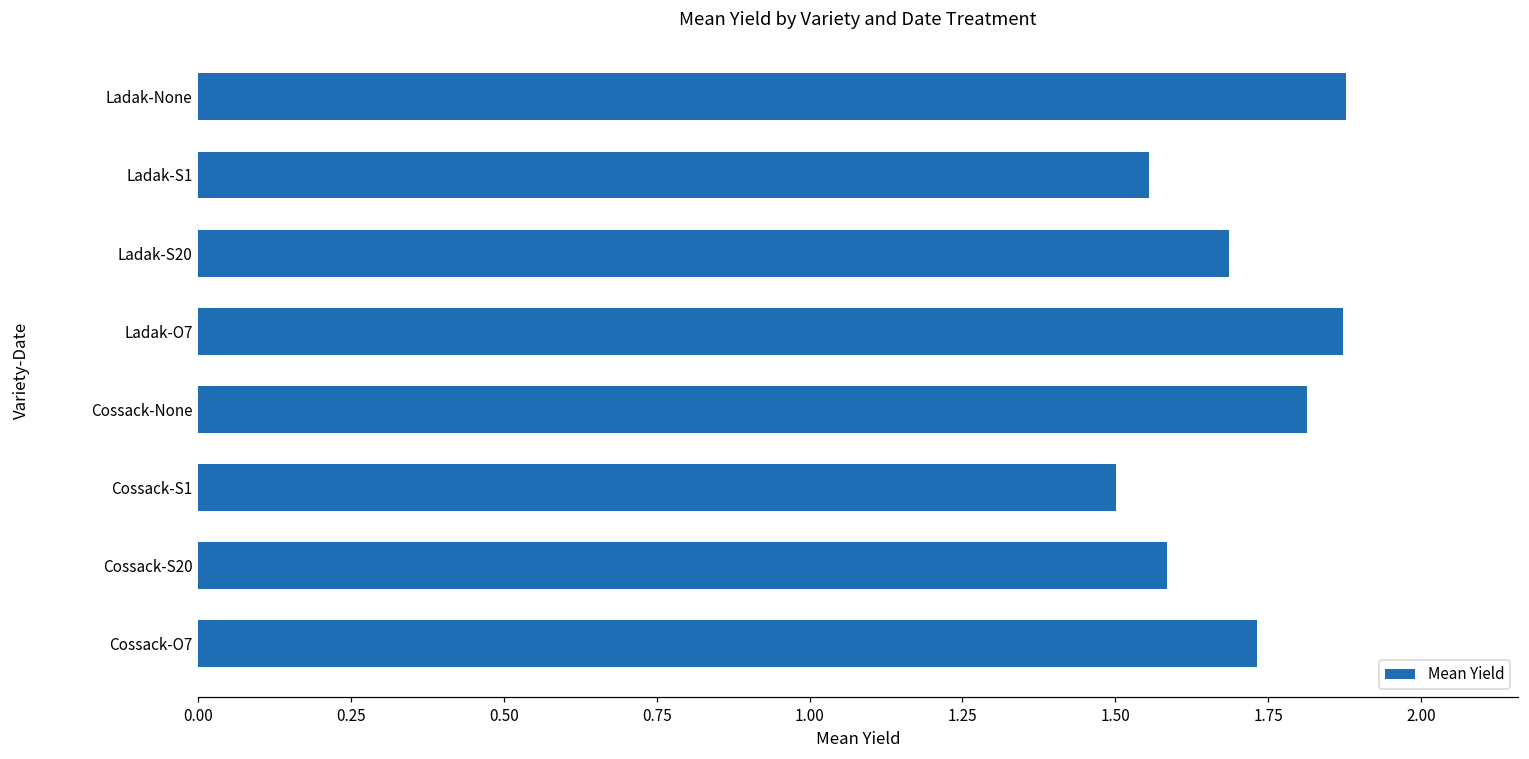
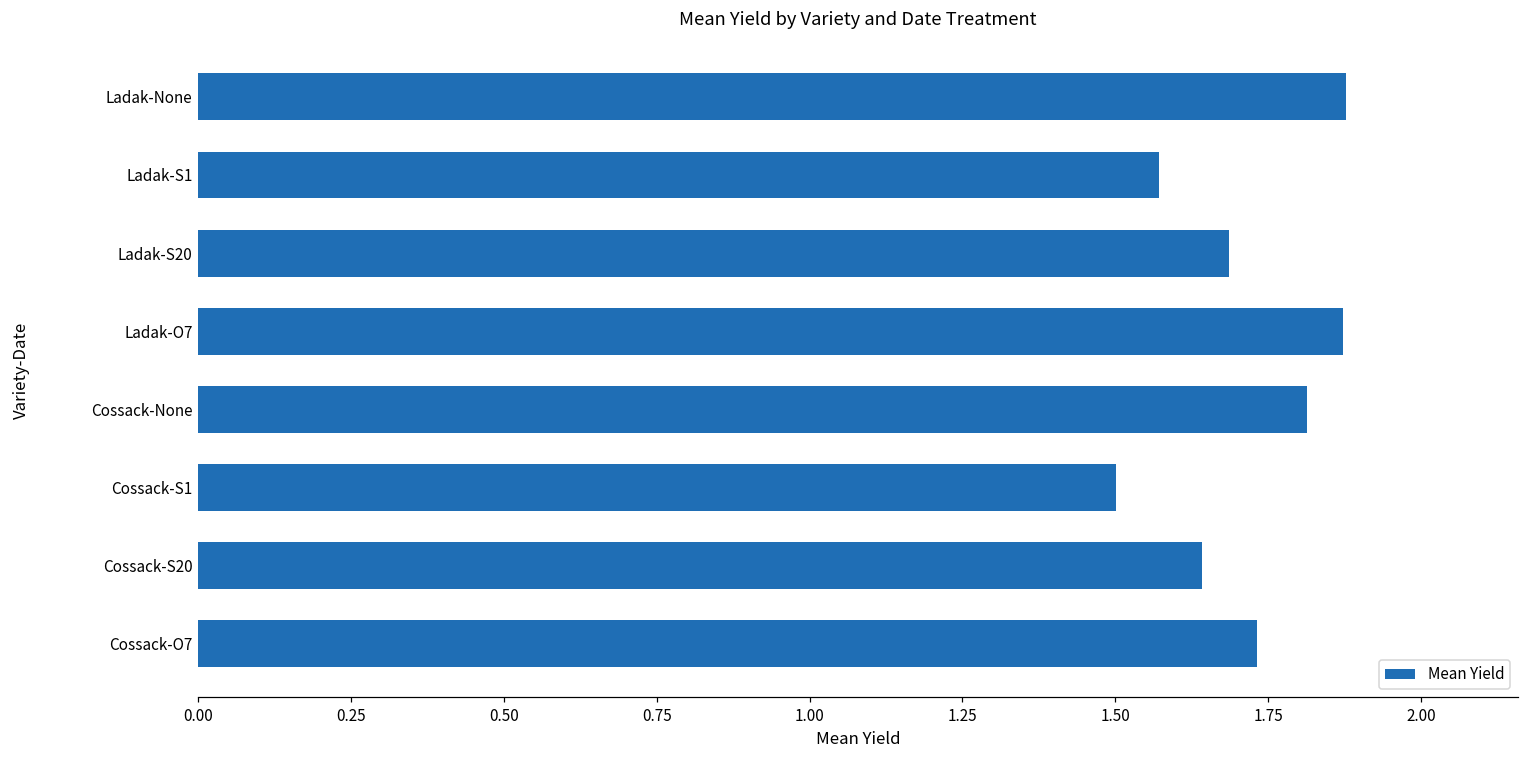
  {
    "Ladak-None": 1.88,
-   "Ladak-S1": 1.55,
+   "Ladak-S1": 1.57,
    "Ladak-S20": 1.69,
    "Ladak-O7": 1.87,
    "Cossack-None": 1.81,
    "Cossack-S1": 1.50,
-   "Cossack-S20": 1.58,
+   "Cossack-S20": 1.64,
    "Cossack-O7": 1.73
  }
